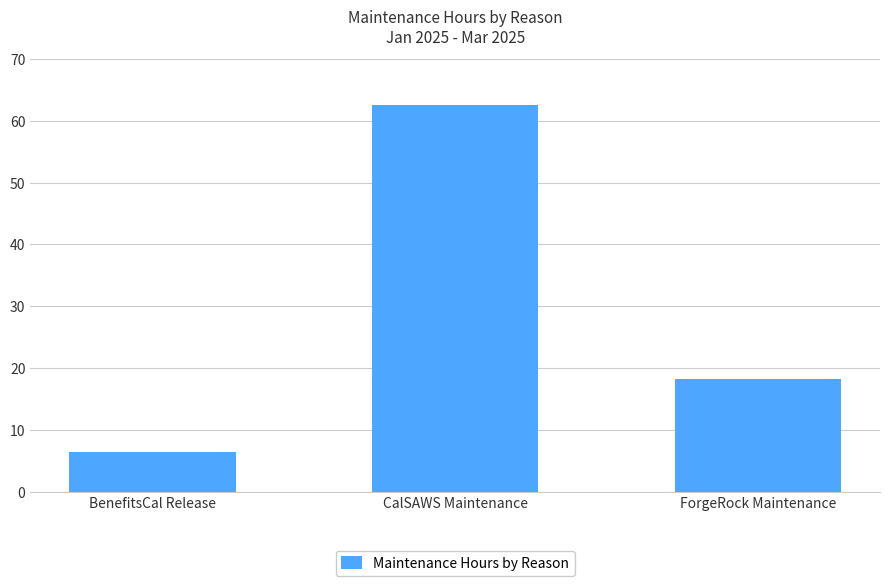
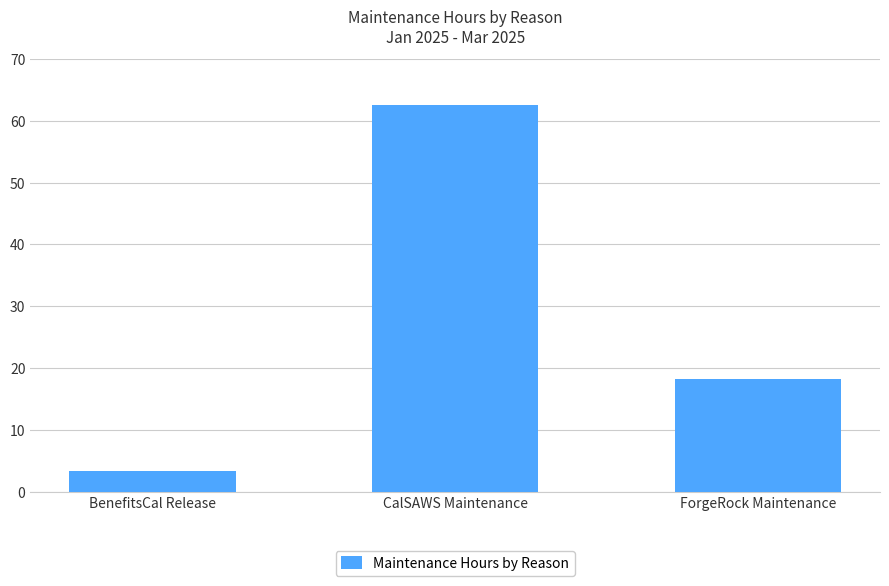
  {
-   "BenefitsCal Release": 7,
+   "BenefitsCal Release": 3,
    "CalSAWS Maintenance": 63,
    "ForgeRock Maintenance": 18
  }
